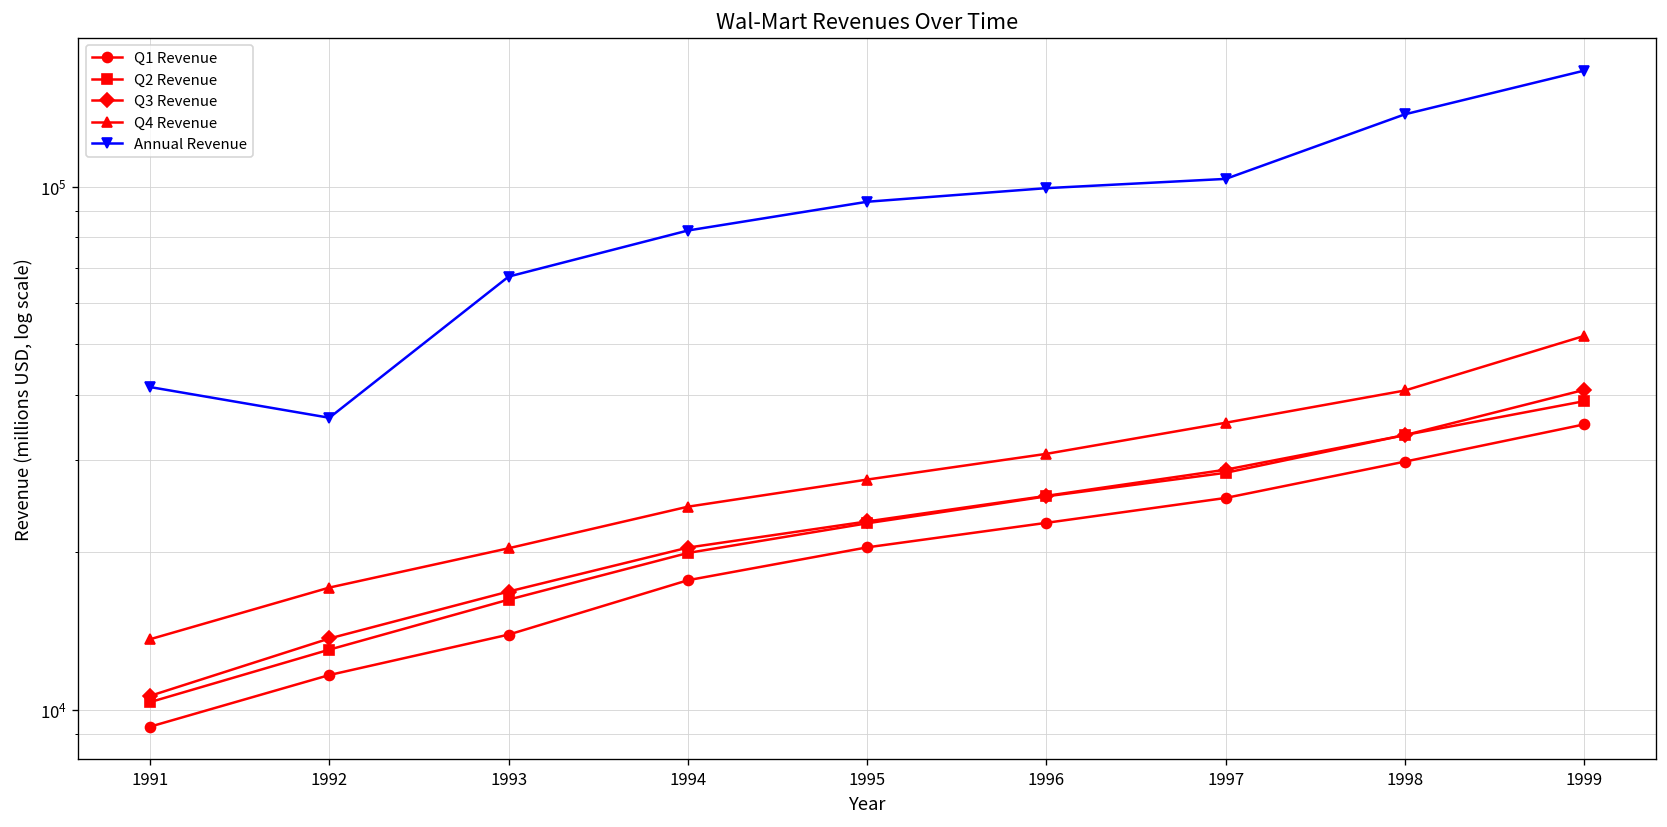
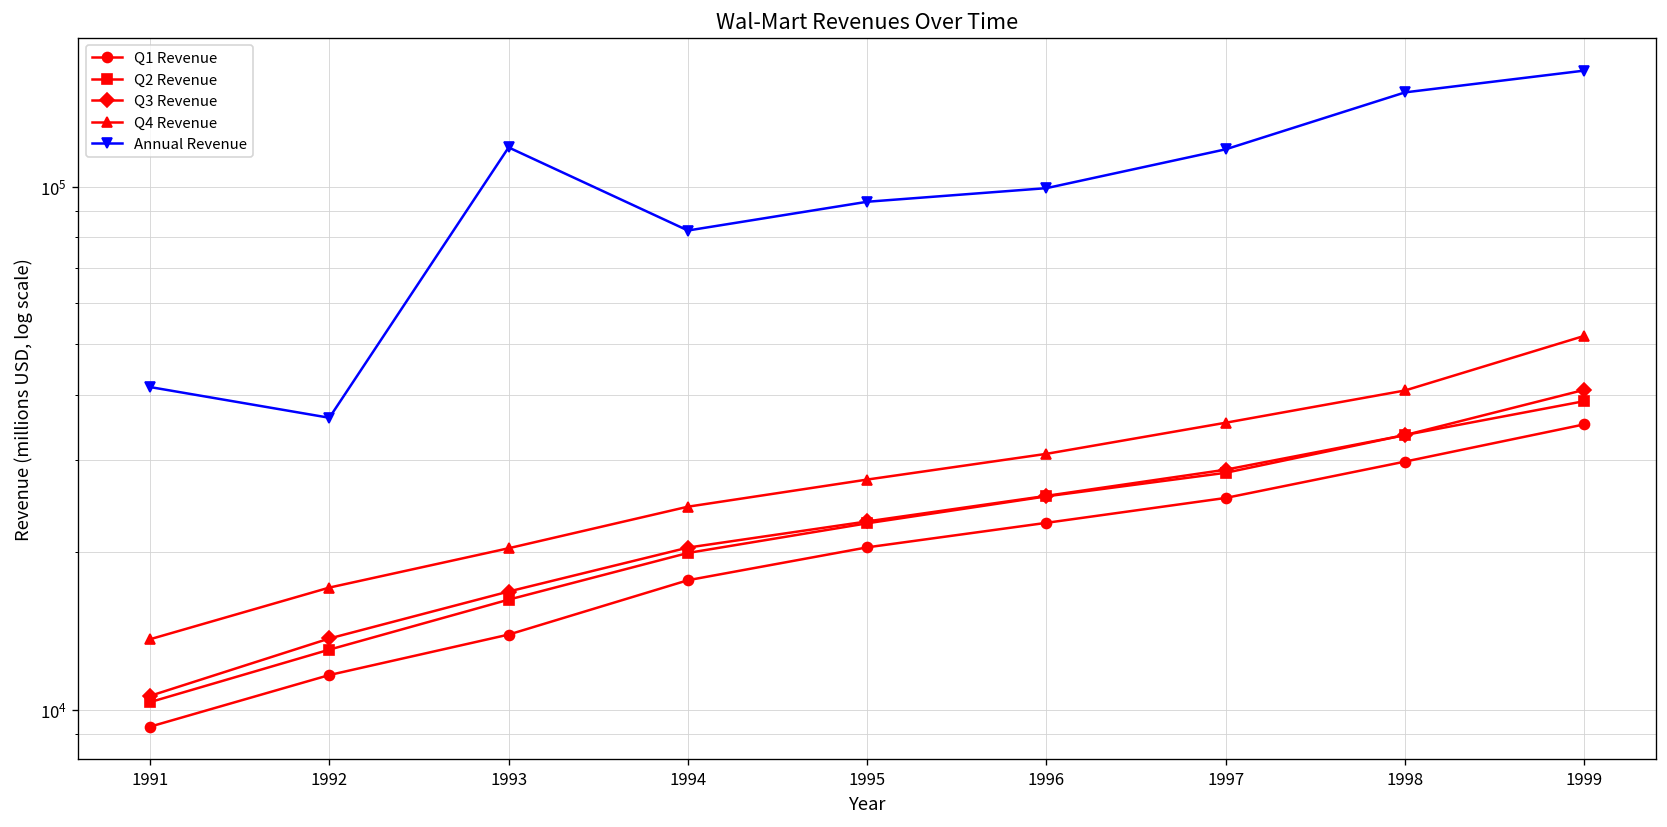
  {
    "Annual Revenue": {
      "1991": 41000,
      "1992": 36000,
-     "1993": 67000,
+     "1993": 119000,
      "1994": 82000,
      "1995": 94000,
      "1996": 99000,
-     "1997": 104000,
-     "1998": 138000,
+     "1997": 118000,
+     "1998": 152000,
      "1999": 167000
    }
  }
